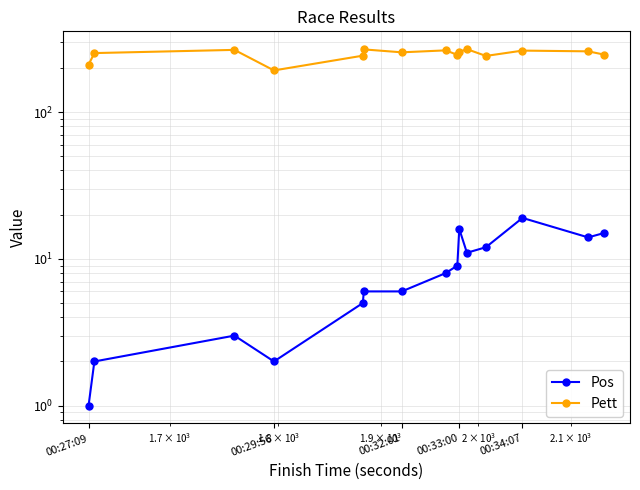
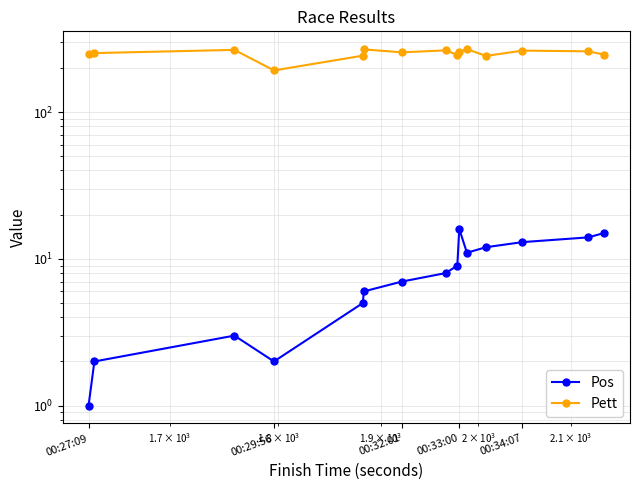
  {
    "Pos": {
      "00:27:09": 1,
      "00:29:56": 2,
-     "00:32:01": 6,
+     "00:32:01": 7,
      "00:33:00": 16,
-     "00:34:07": 19
+     "00:34:07": 13
    },
    "Pett": {
-     "00:27:09": 210,
+     "00:27:09": 250,
      "00:29:56": 190,
      "00:32:01": 260,
      "00:33:00": 260,
      "00:34:07": 260
    }
  }
